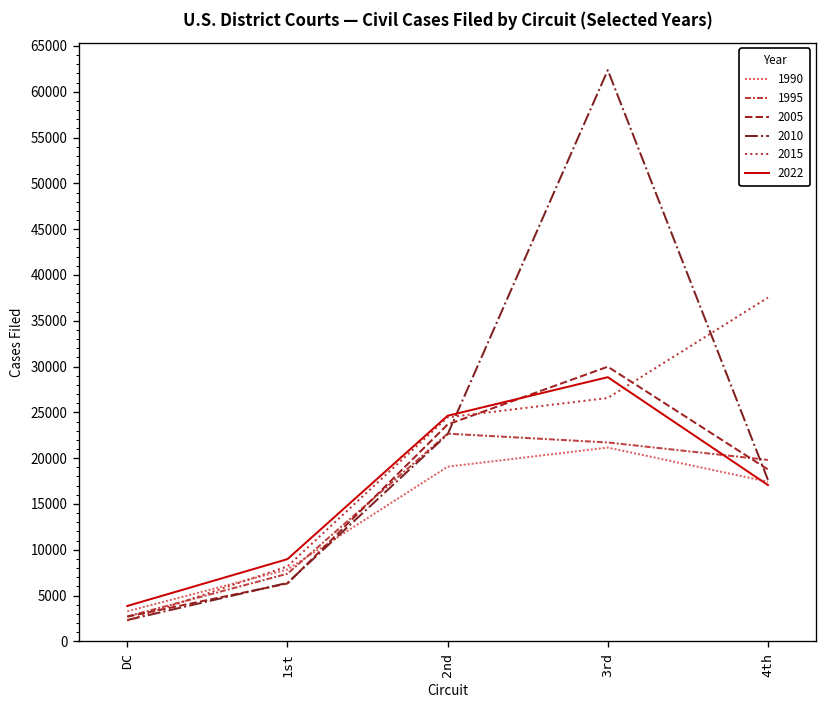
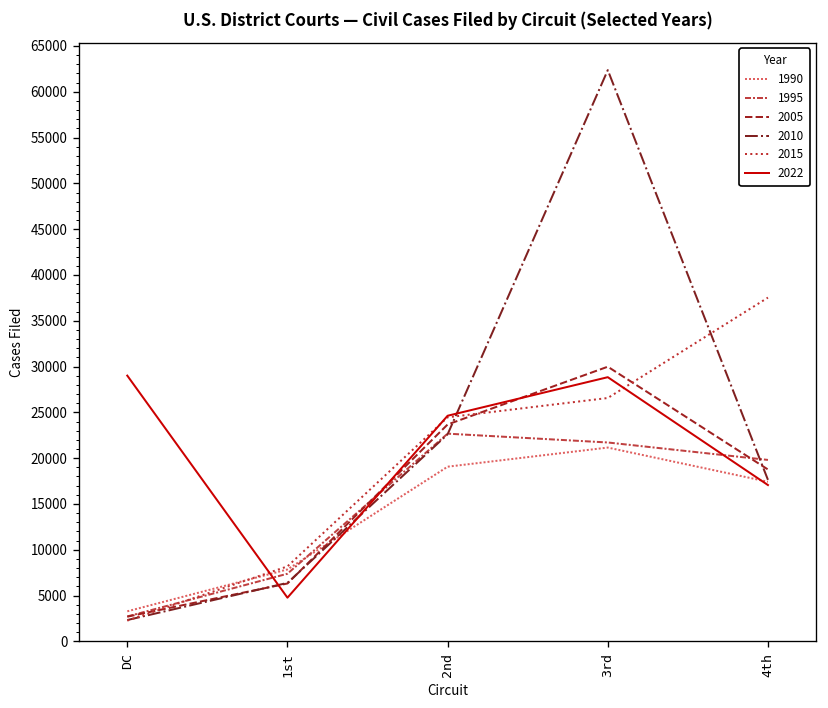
  {
    "2022": {
-     "DC": 4000,
-     "1st": 9000,
+     "DC": 29000,
+     "1st": 5000,
      "3rd": 29000,
      "4th": 17000
    }
  }
